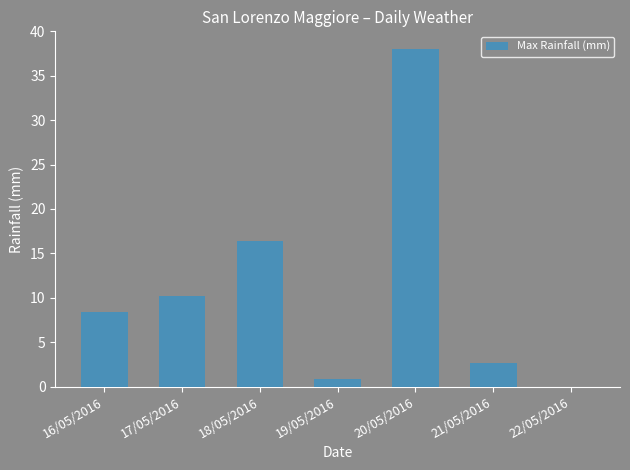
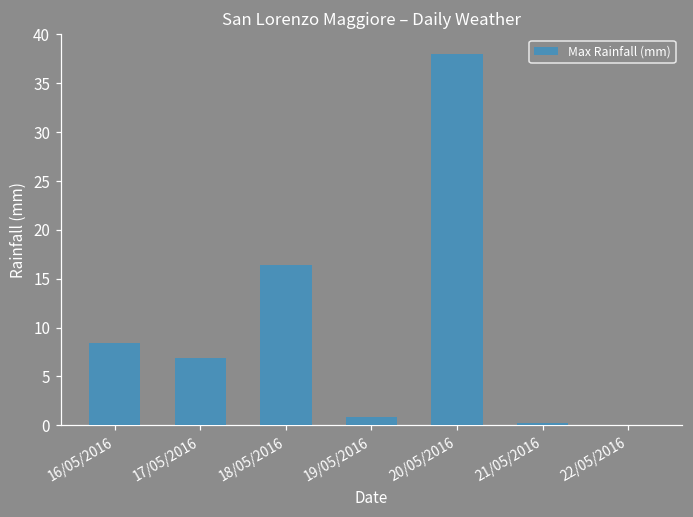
  {
    "16/05/2016": 8,
-   "17/05/2016": 10,
+   "17/05/2016": 7,
    "18/05/2016": 16,
    "19/05/2016": 1,
    "20/05/2016": 38,
-   "21/05/2016": 3,
+   "21/05/2016": 0,
    "22/05/2016": 0
  }
